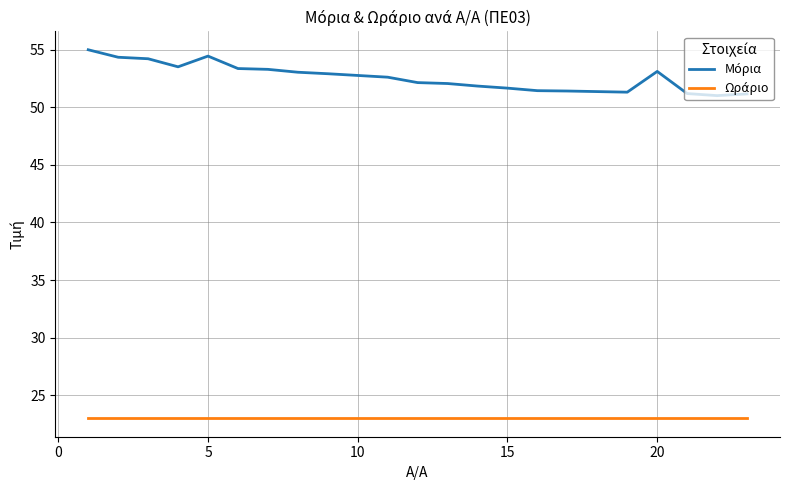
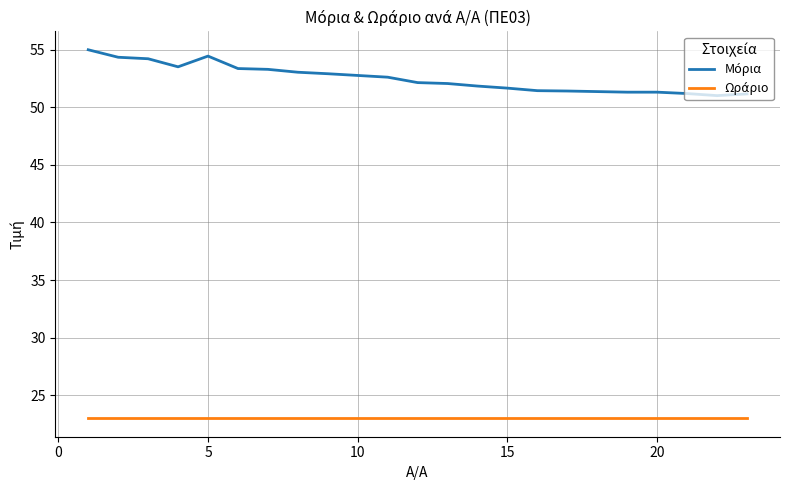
  {
    "Μόρια": {
      "5": 54.4,
      "10": 52.8,
      "15": 51.7,
-     "20": 53.1
+     "20": 51.3
    },
    "Ωράριο": {
      "5": 23.0,
      "10": 23.0,
      "15": 23.0,
      "20": 23.0
    }
  }
